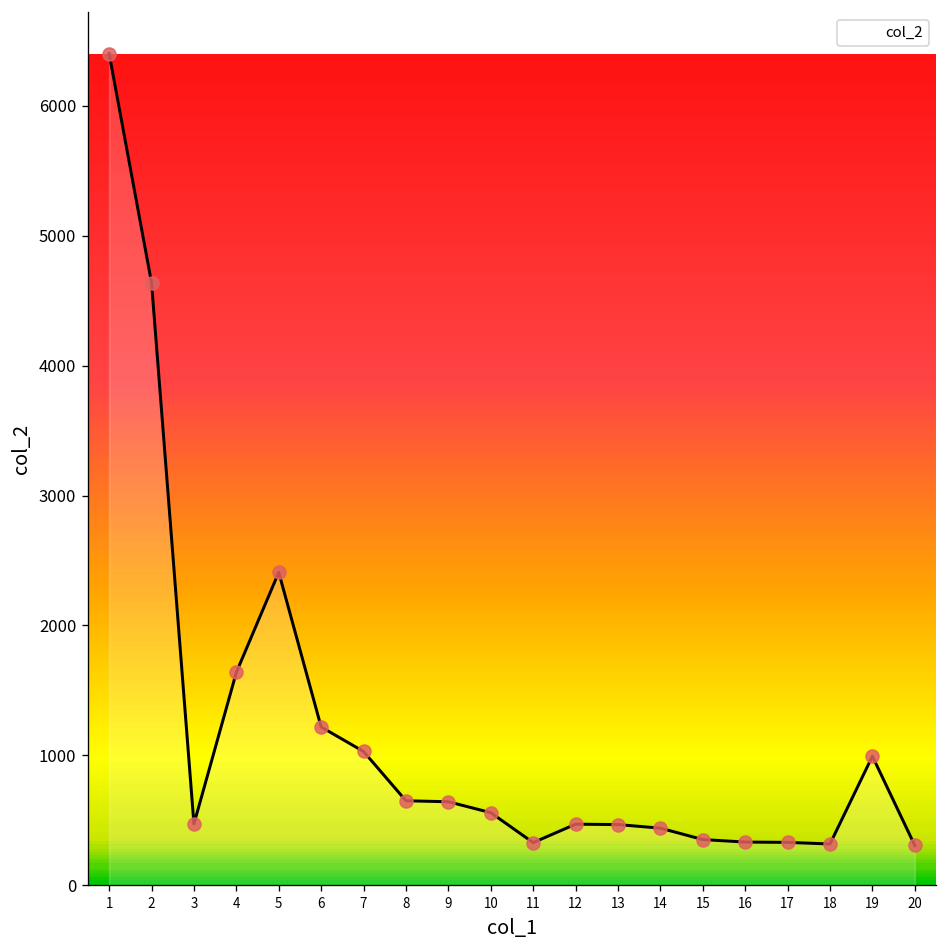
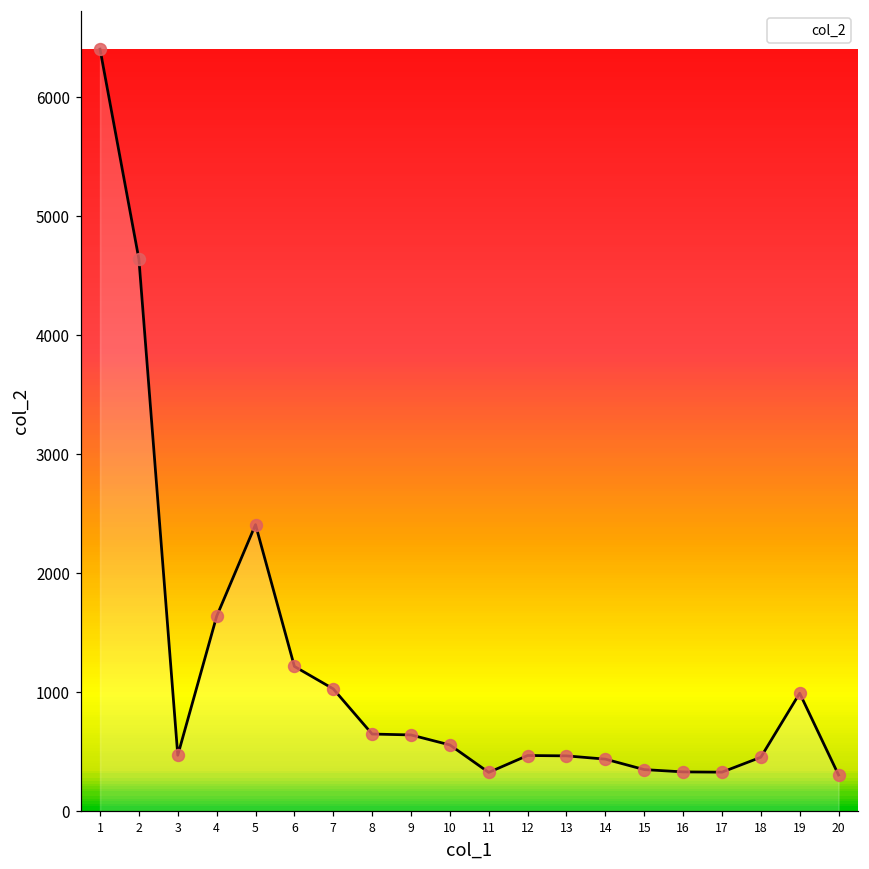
  {
    "1": 6400,
    "2": 4640,
    "3": 470,
    "4": 1640,
    "5": 2410,
    "6": 1220,
    "7": 1030,
    "8": 650,
    "9": 640,
    "10": 560,
    "11": 330,
    "12": 470,
    "13": 470,
    "14": 440,
    "15": 350,
    "16": 330,
    "17": 330,
-   "18": 320,
+   "18": 460,
    "19": 990,
    "20": 310
  }
